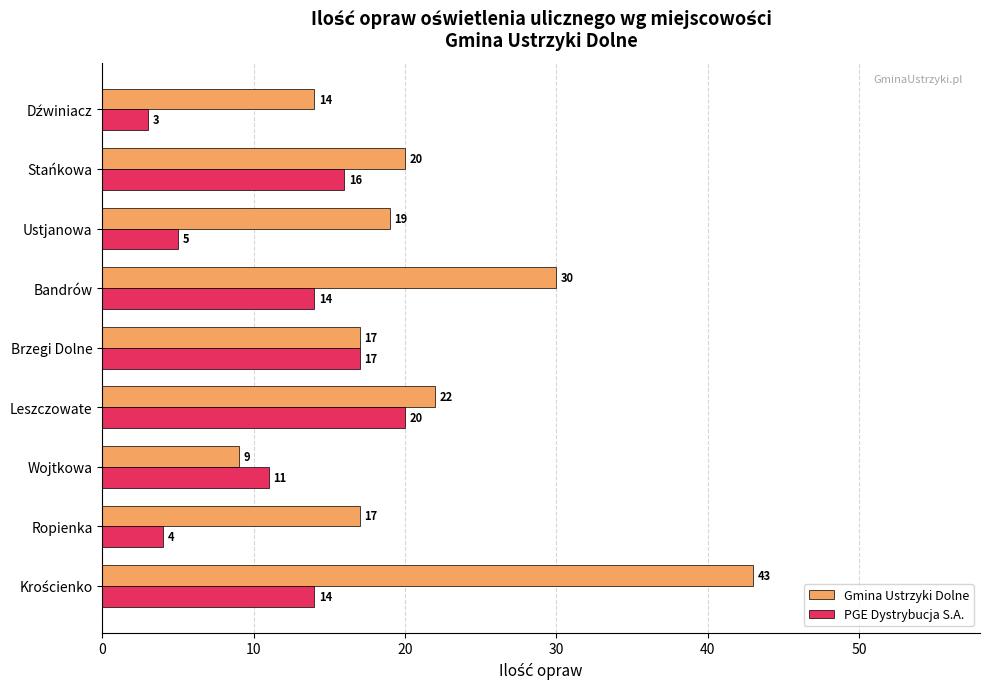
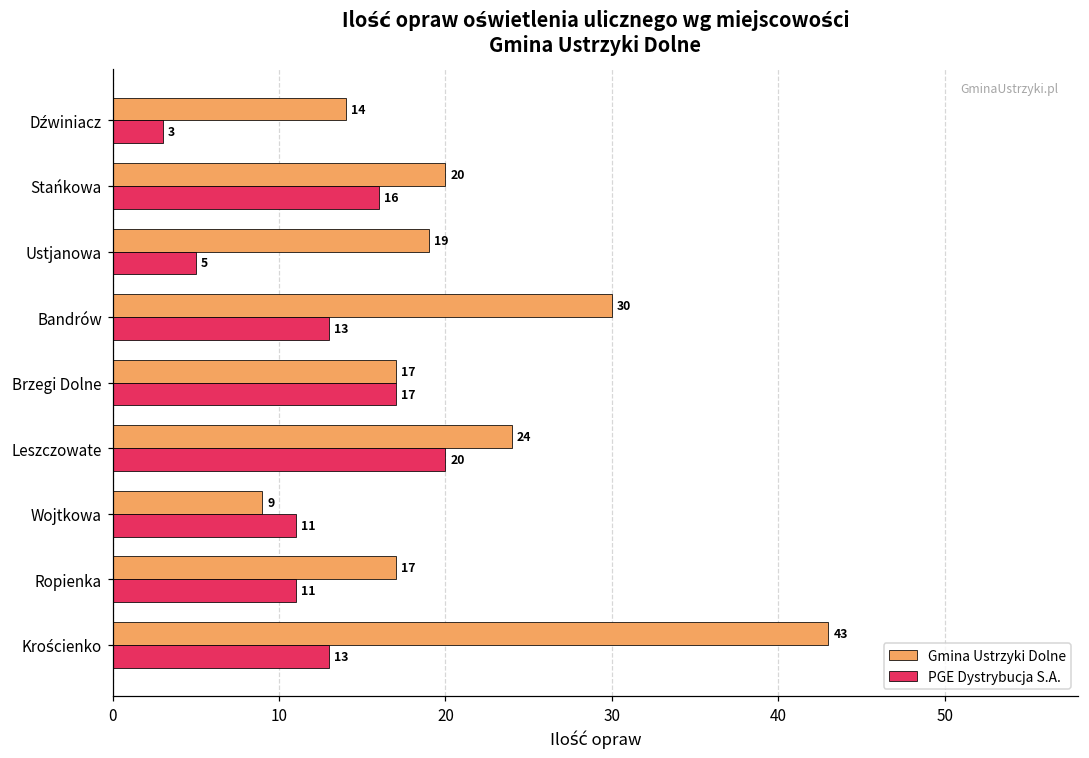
  {
    "Gmina Ustrzyki Dolne": {
      "Dźwiniacz": 14,
      "Stańkowa": 20,
      "Ustjanowa": 19,
      "Bandrów": 30,
      "Brzegi Dolne": 17,
-     "Leszczowate": 22,
+     "Leszczowate": 24,
      "Wojtkowa": 9,
      "Ropienka": 17,
      "Krościenko": 43
    },
    "PGE Dystrybucja S.A.": {
      "Dźwiniacz": 3,
      "Stańkowa": 16,
      "Ustjanowa": 5,
-     "Bandrów": 14,
+     "Bandrów": 13,
      "Brzegi Dolne": 17,
      "Leszczowate": 20,
      "Wojtkowa": 11,
-     "Ropienka": 4,
-     "Krościenko": 14
+     "Ropienka": 11,
+     "Krościenko": 13
    }
  }
